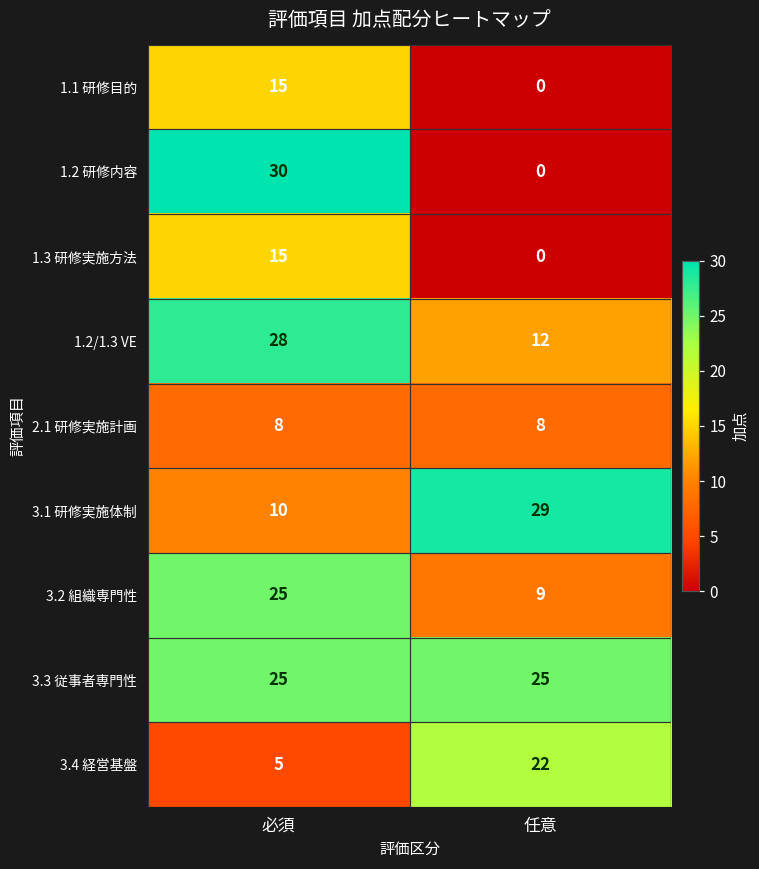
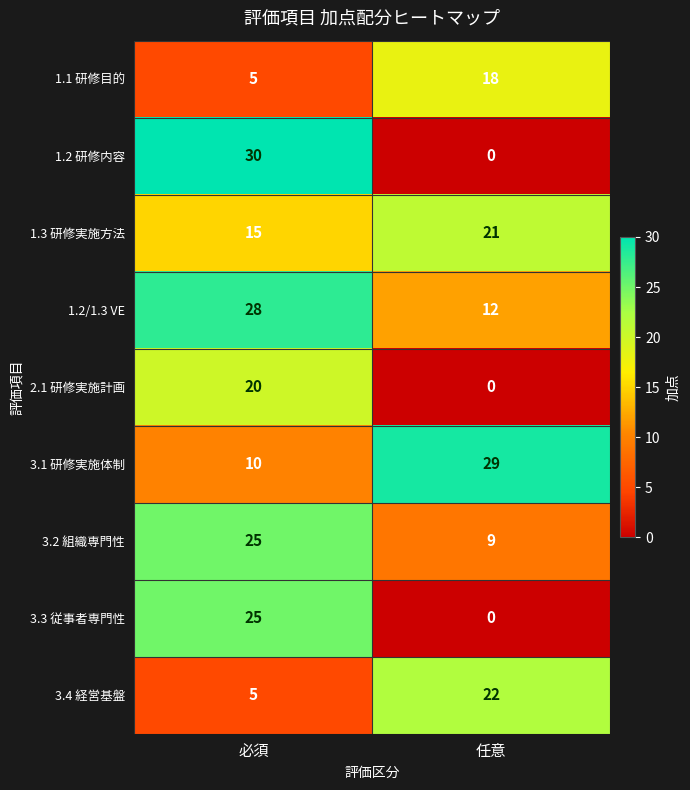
  {
    "1.1 研修目的": {
-     "必須": 15,
-     "任意": 0
+     "必須": 5,
+     "任意": 18
    },
    "1.2 研修内容": {
      "必須": 30,
      "任意": 0
    },
    "1.3 研修実施方法": {
      "必須": 15,
-     "任意": 0
+     "任意": 21
    },
    "1.2/1.3 VE": {
      "必須": 28,
      "任意": 12
    },
    "2.1 研修実施計画": {
-     "必須": 8,
-     "任意": 8
+     "必須": 20,
+     "任意": 0
    },
    "3.1 研修実施体制": {
      "必須": 10,
      "任意": 29
    },
    "3.2 組織専門性": {
      "必須": 25,
      "任意": 9
    },
    "3.3 従事者専門性": {
      "必須": 25,
-     "任意": 25
+     "任意": 0
    },
    "3.4 経営基盤": {
      "必須": 5,
      "任意": 22
    }
  }
